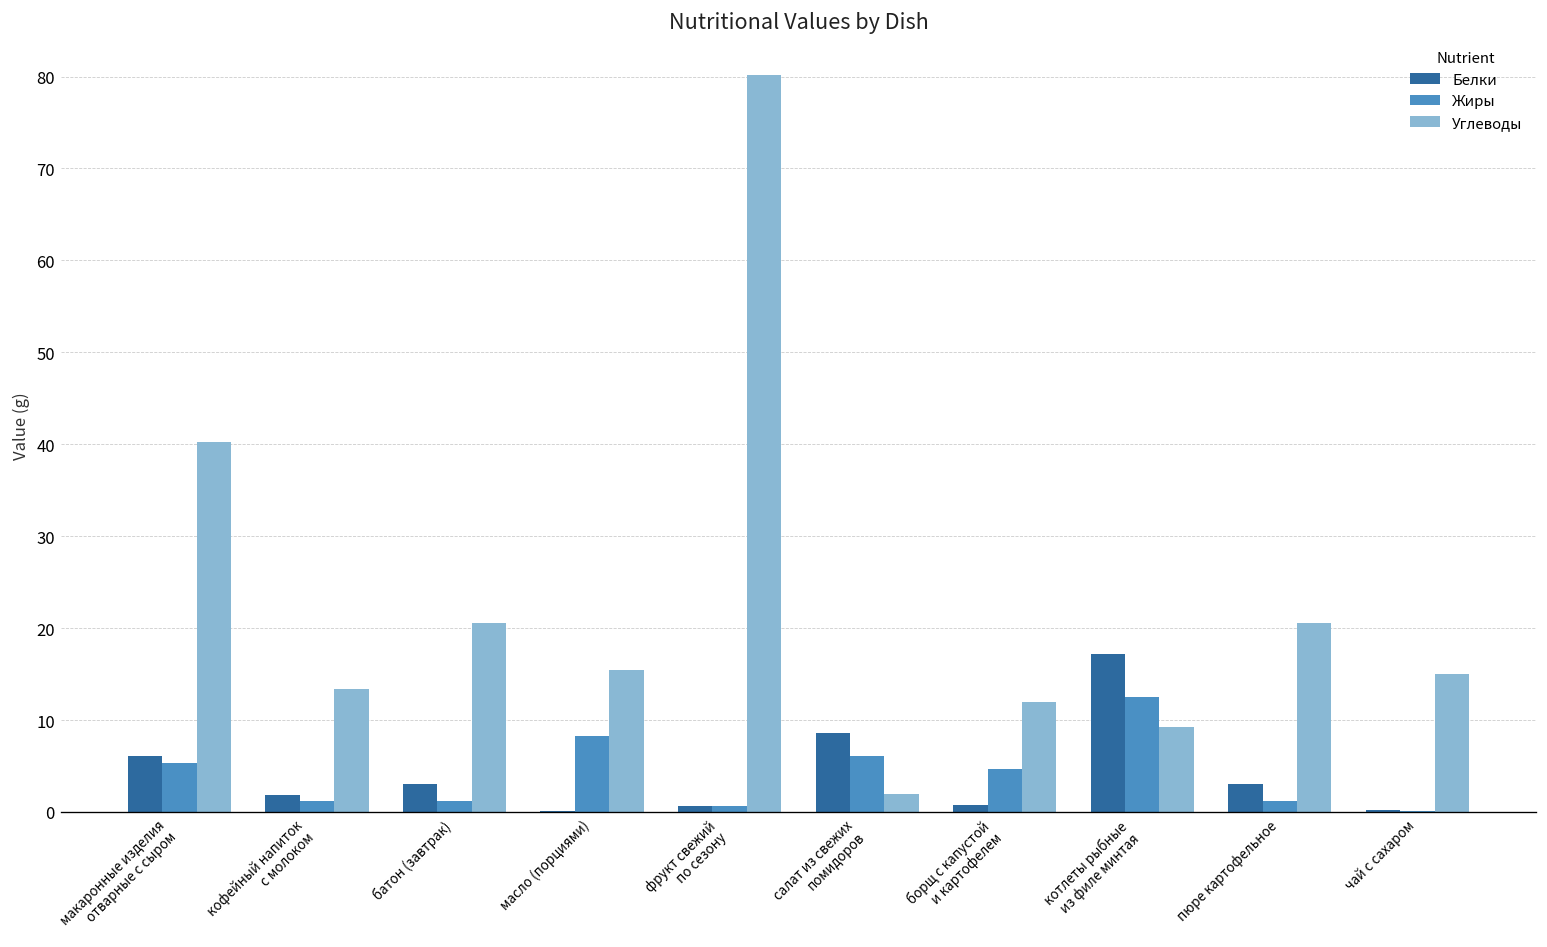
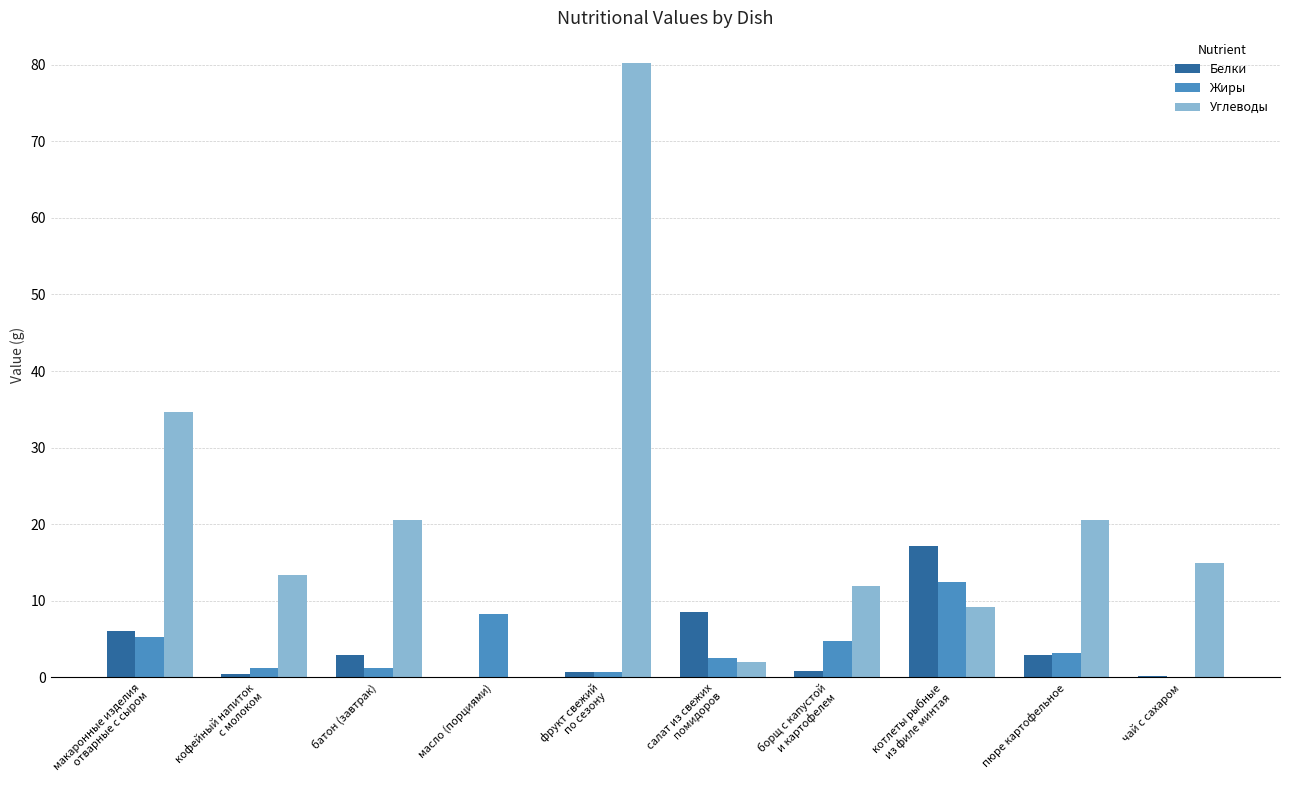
  {
    "Белки": {
      "макаронные изделия отварные с сыром": 6,
-     "кофейный напиток с молоком": 2,
+     "кофейный напиток с молоком": 1,
      "батон (завтрак)": 3,
      "фрукт свежий по сезону": 1,
      "салат из свежих помидоров": 9,
      "борщ с капустой и картофелем": 1,
      "котлеты рыбные из филе минтая": 17,
      "пюре картофельное": 3
    },
    "Жиры": {
      "макаронные изделия отварные с сыром": 5,
      "кофейный напиток с молоком": 1,
      "батон (завтрак)": 1,
      "масло (порциями)": 8,
      "фрукт свежий по сезону": 1,
-     "салат из свежих помидоров": 6,
+     "салат из свежих помидоров": 3,
      "борщ с капустой и картофелем": 5,
      "котлеты рыбные из филе минтая": 13,
-     "пюре картофельное": 1
+     "пюре картофельное": 3
    },
    "Углеводы": {
-     "макаронные изделия отварные с сыром": 40,
+     "макаронные изделия отварные с сыром": 35,
      "кофейный напиток с молоком": 13,
      "батон (завтрак)": 21,
-     "масло (порциями)": 15,
+     "масло (порциями)": 0,
      "фрукт свежий по сезону": 80,
      "салат из свежих помидоров": 2,
      "борщ с капустой и картофелем": 12,
      "котлеты рыбные из филе минтая": 9,
      "пюре картофельное": 21,
      "чай с сахаром": 15
    }
  }
